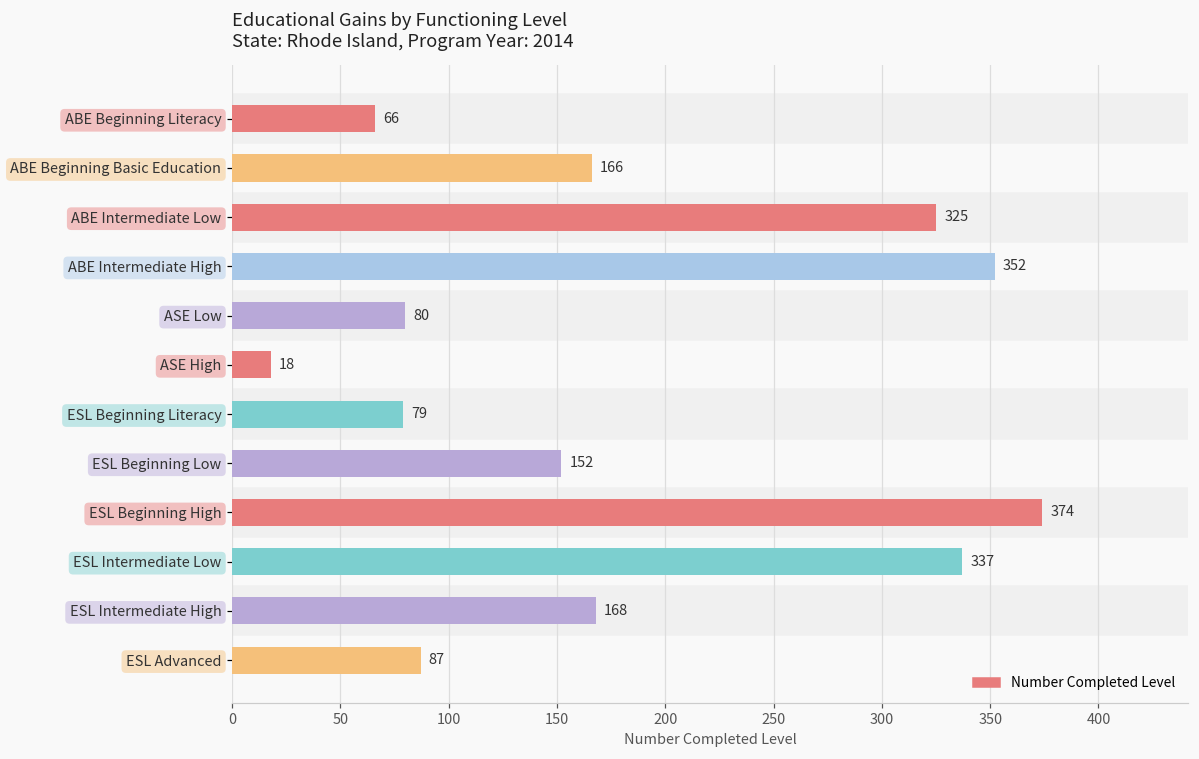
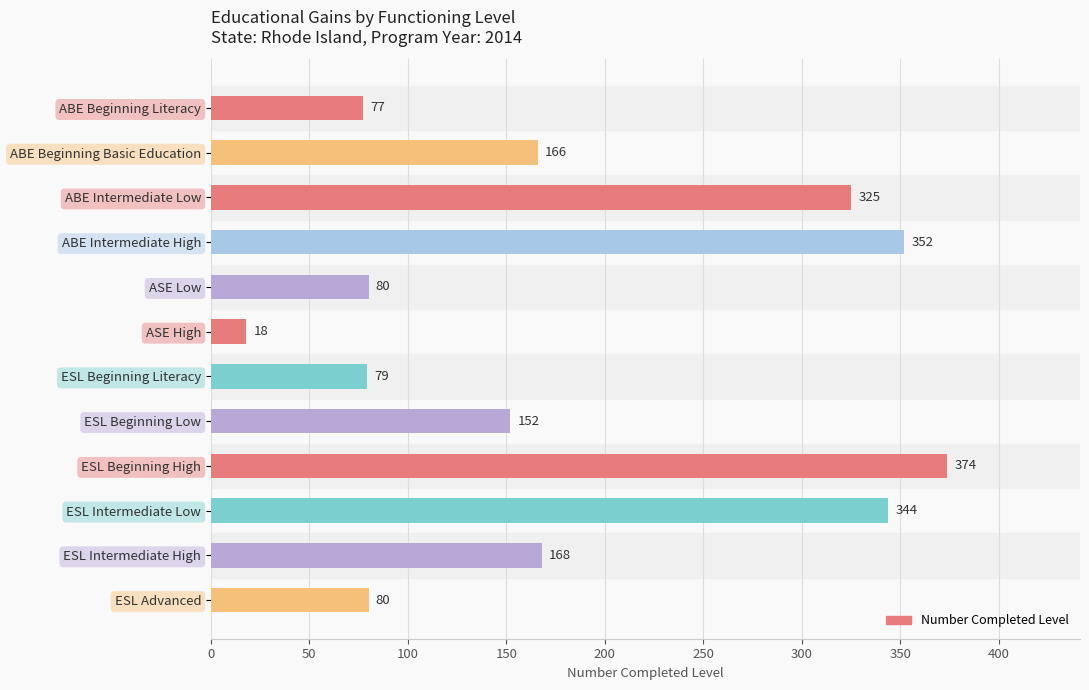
  {
-   "ABE Beginning Literacy": 66,
+   "ABE Beginning Literacy": 77,
    "ABE Beginning Basic Education": 166,
    "ABE Intermediate Low": 325,
    "ABE Intermediate High": 352,
    "ASE Low": 80,
    "ASE High": 18,
    "ESL Beginning Literacy": 79,
    "ESL Beginning Low": 152,
    "ESL Beginning High": 374,
-   "ESL Intermediate Low": 337,
+   "ESL Intermediate Low": 344,
    "ESL Intermediate High": 168,
-   "ESL Advanced": 87
+   "ESL Advanced": 80
  }
